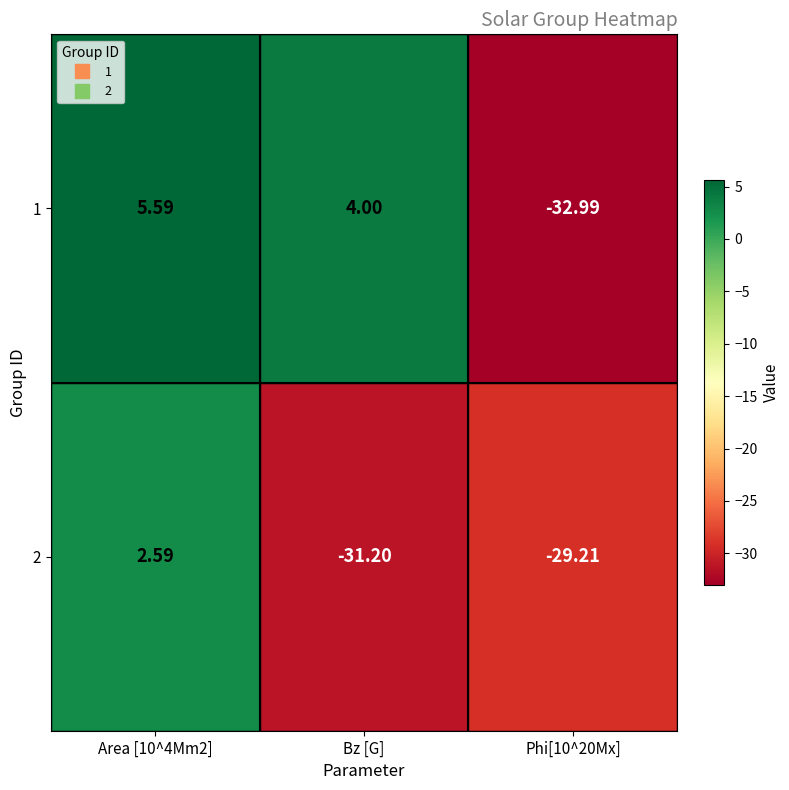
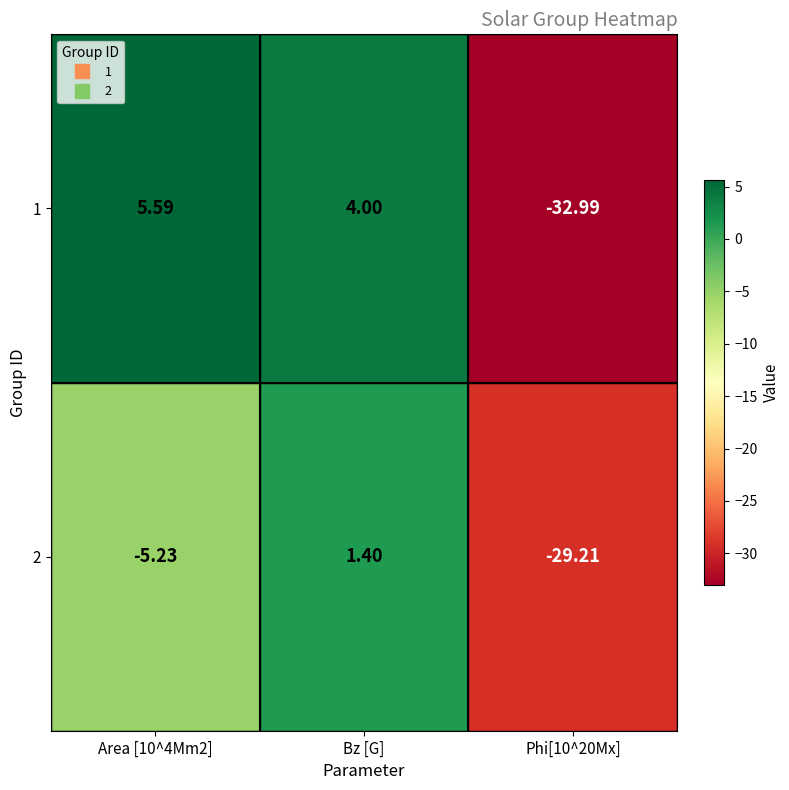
  {
    "1": {
      "Area [10^4Mm2]": 5.59,
      "Bz [G]": 4.00,
      "Phi[10^20Mx]": -32.99
    },
    "2": {
-     "Area [10^4Mm2]": 2.59,
-     "Bz [G]": -31.20,
+     "Area [10^4Mm2]": -5.23,
+     "Bz [G]": 1.40,
      "Phi[10^20Mx]": -29.21
    }
  }
